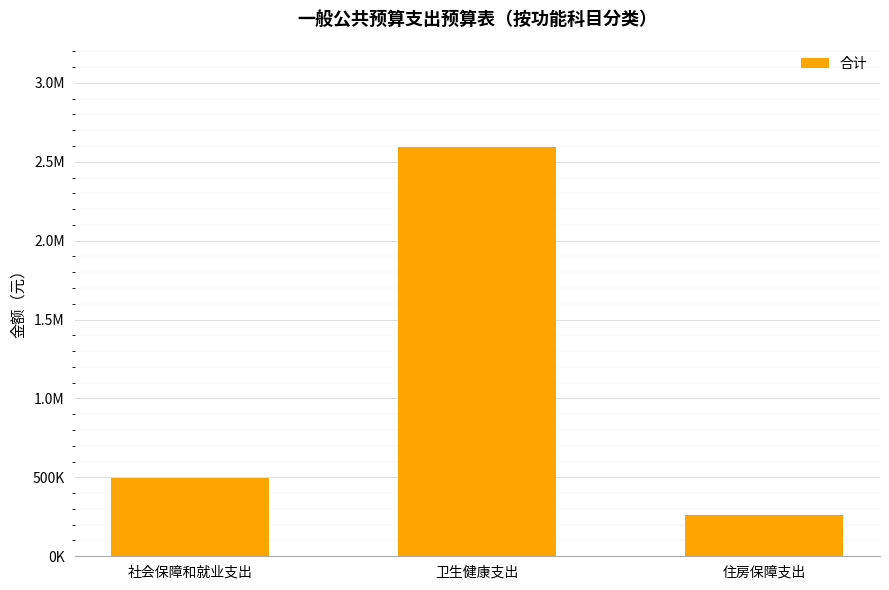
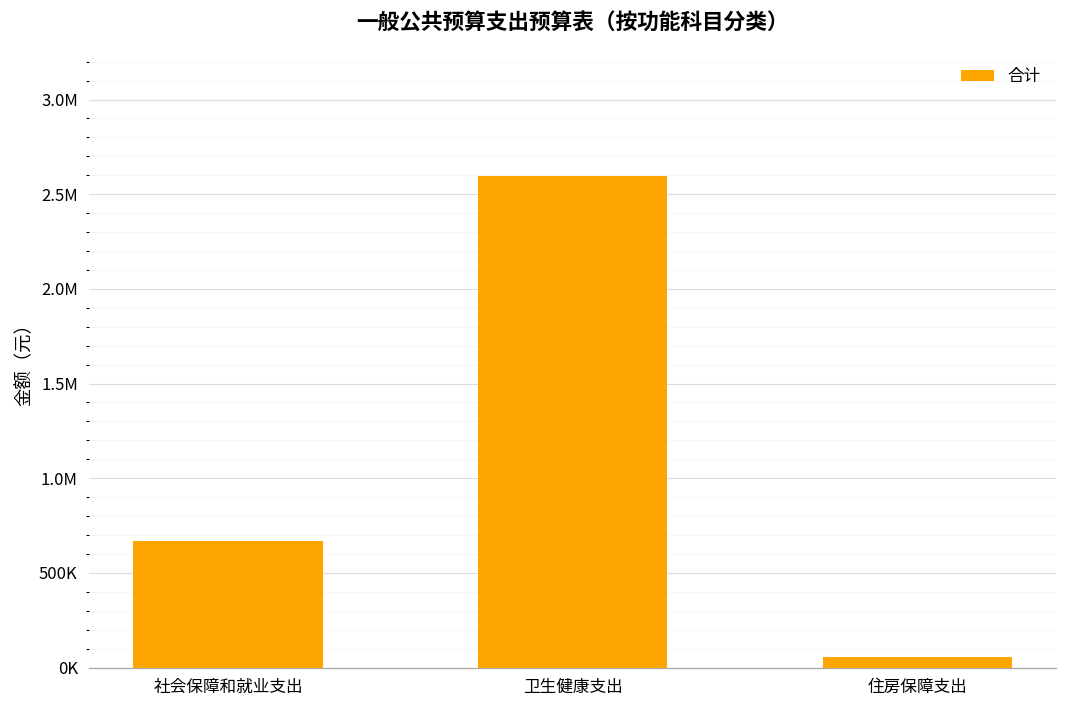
  {
-   "社会保障和就业支出": 500000,
+   "社会保障和就业支出": 670000,
    "卫生健康支出": 2600000,
-   "住房保障支出": 260000
+   "住房保障支出": 60000
  }
